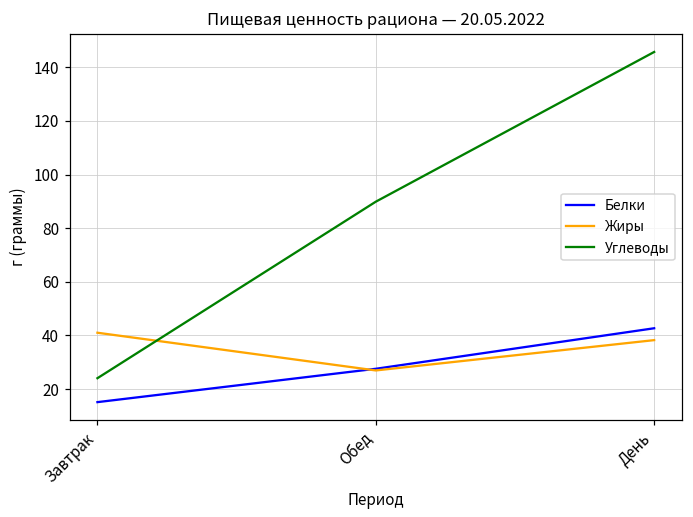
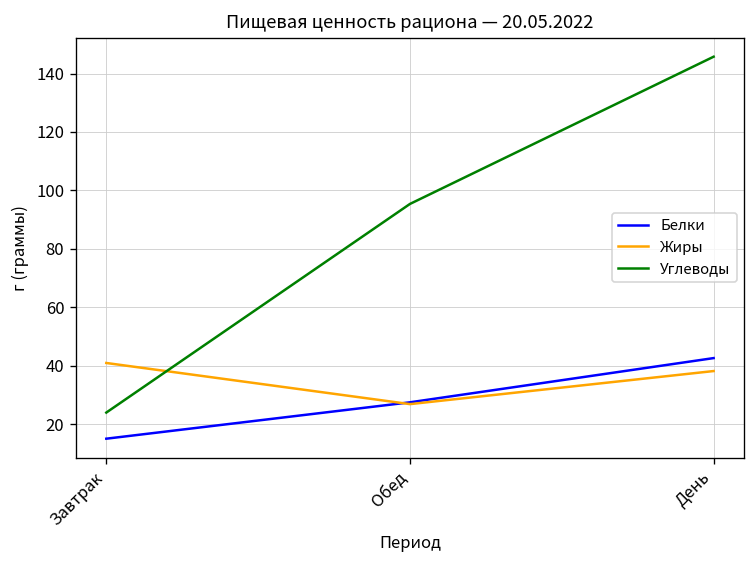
  {
    "Белки": {
      "Завтрак": 15,
      "День": 43
    },
    "Жиры": {
      "Завтрак": 41,
      "День": 38
    },
    "Углеводы": {
      "Завтрак": 24,
-     "Обед": 90,
+     "Обед": 95,
      "День": 146
    }
  }
